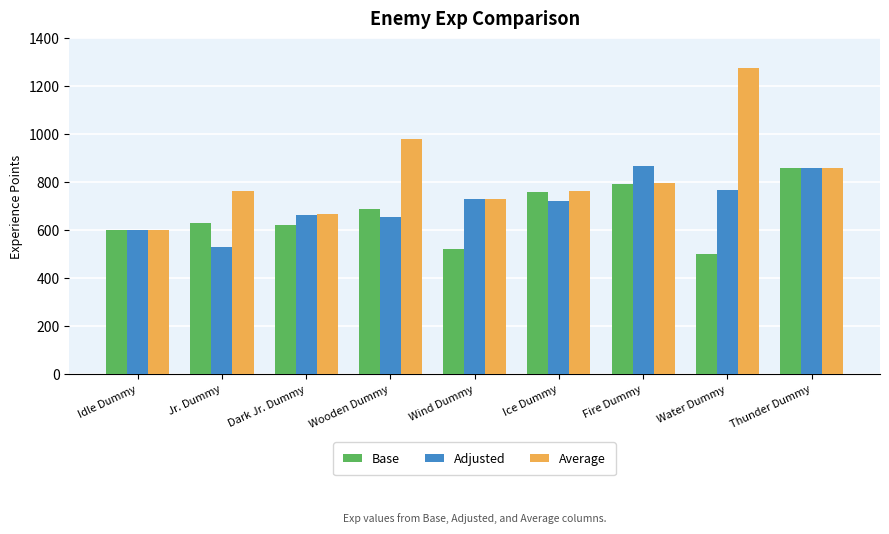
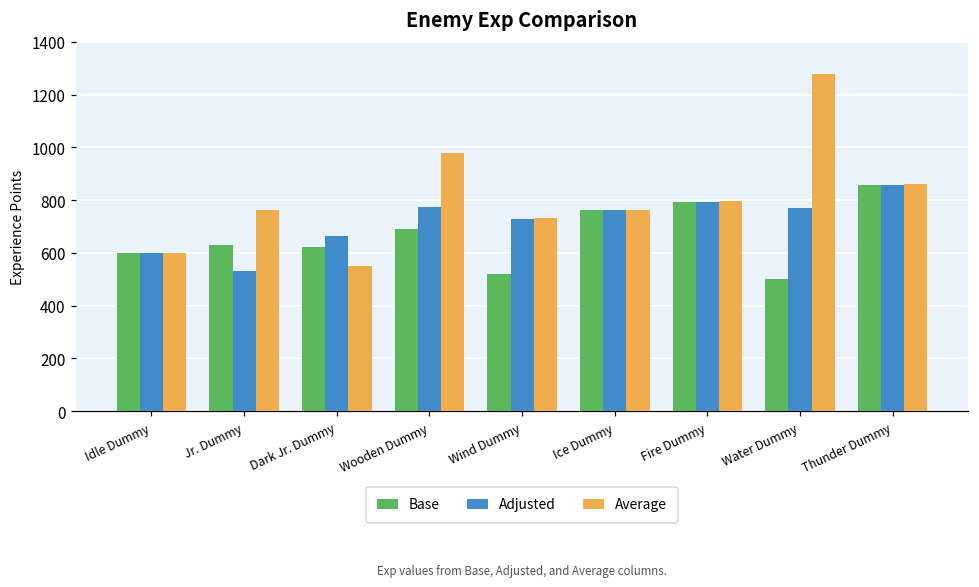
  {
    "Base": {
      "Idle Dummy": 600,
      "Jr. Dummy": 630,
      "Dark Jr. Dummy": 620,
      "Wooden Dummy": 690,
      "Wind Dummy": 520,
      "Ice Dummy": 760,
      "Fire Dummy": 790,
      "Water Dummy": 500,
      "Thunder Dummy": 860
    },
    "Adjusted": {
      "Idle Dummy": 600,
      "Jr. Dummy": 530,
      "Dark Jr. Dummy": 660,
-     "Wooden Dummy": 660,
+     "Wooden Dummy": 770,
      "Wind Dummy": 730,
-     "Ice Dummy": 720,
-     "Fire Dummy": 870,
+     "Ice Dummy": 760,
+     "Fire Dummy": 790,
      "Water Dummy": 770,
      "Thunder Dummy": 860
    },
    "Average": {
      "Idle Dummy": 600,
      "Jr. Dummy": 760,
-     "Dark Jr. Dummy": 670,
+     "Dark Jr. Dummy": 550,
      "Wooden Dummy": 980,
      "Wind Dummy": 730,
      "Ice Dummy": 760,
      "Fire Dummy": 800,
      "Water Dummy": 1280,
      "Thunder Dummy": 860
    }
  }
